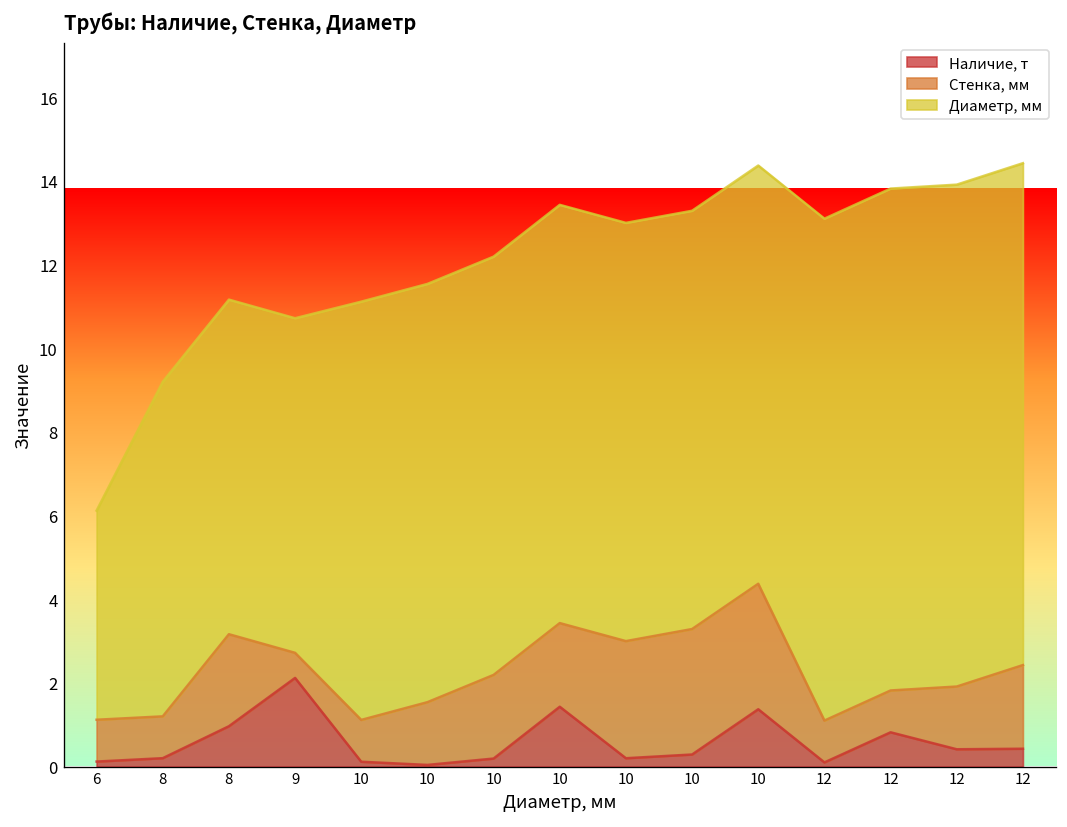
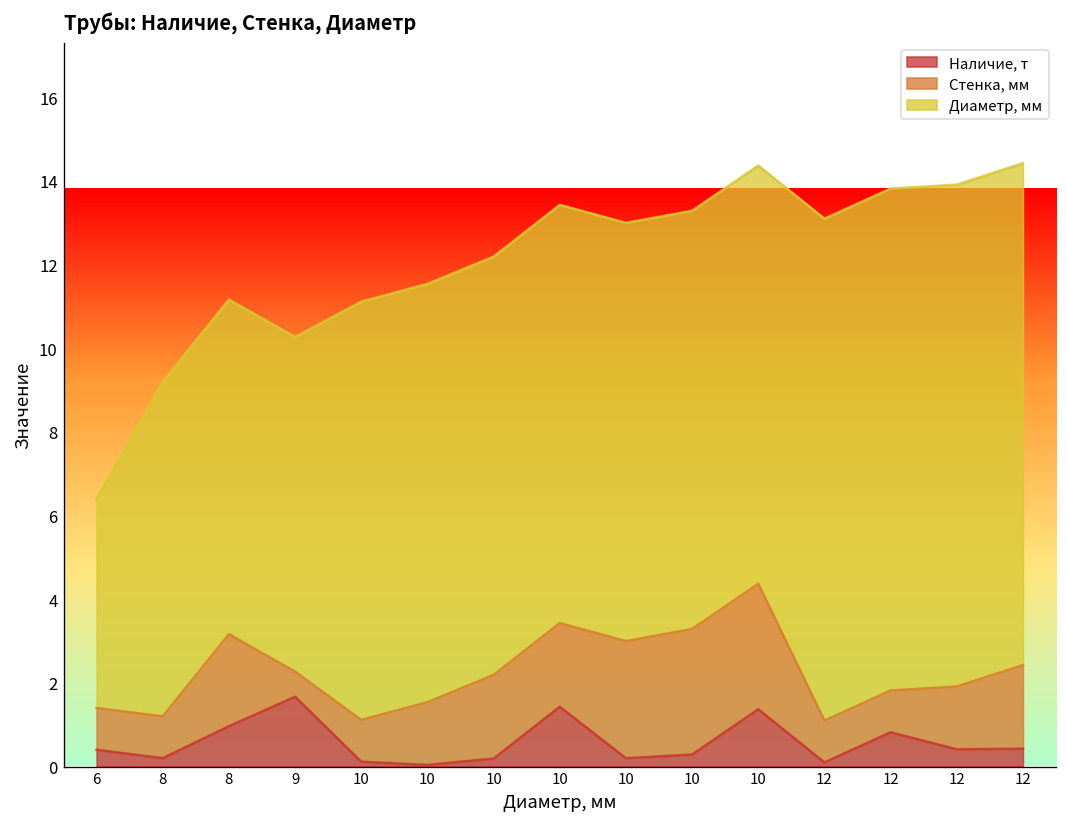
  {
    "Наличие, т": {
-     "6": 0.1,
-     "9": 2.1
+     "6": 0.4,
+     "9": 1.7
    },
    "Стенка, мм": {
      "6": 1.0,
      "9": 0.6
    },
    "Диаметр, мм": {
      "6": 5.0,
      "9": 8.0
    }
  }
